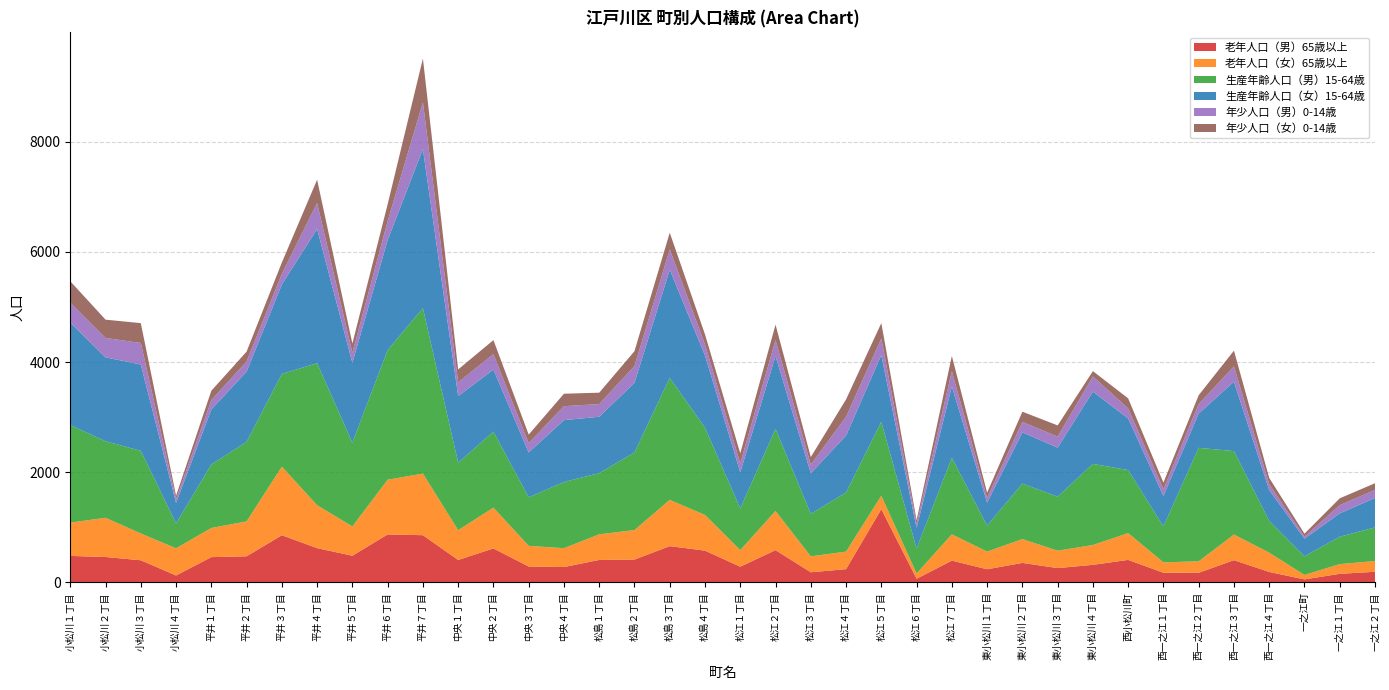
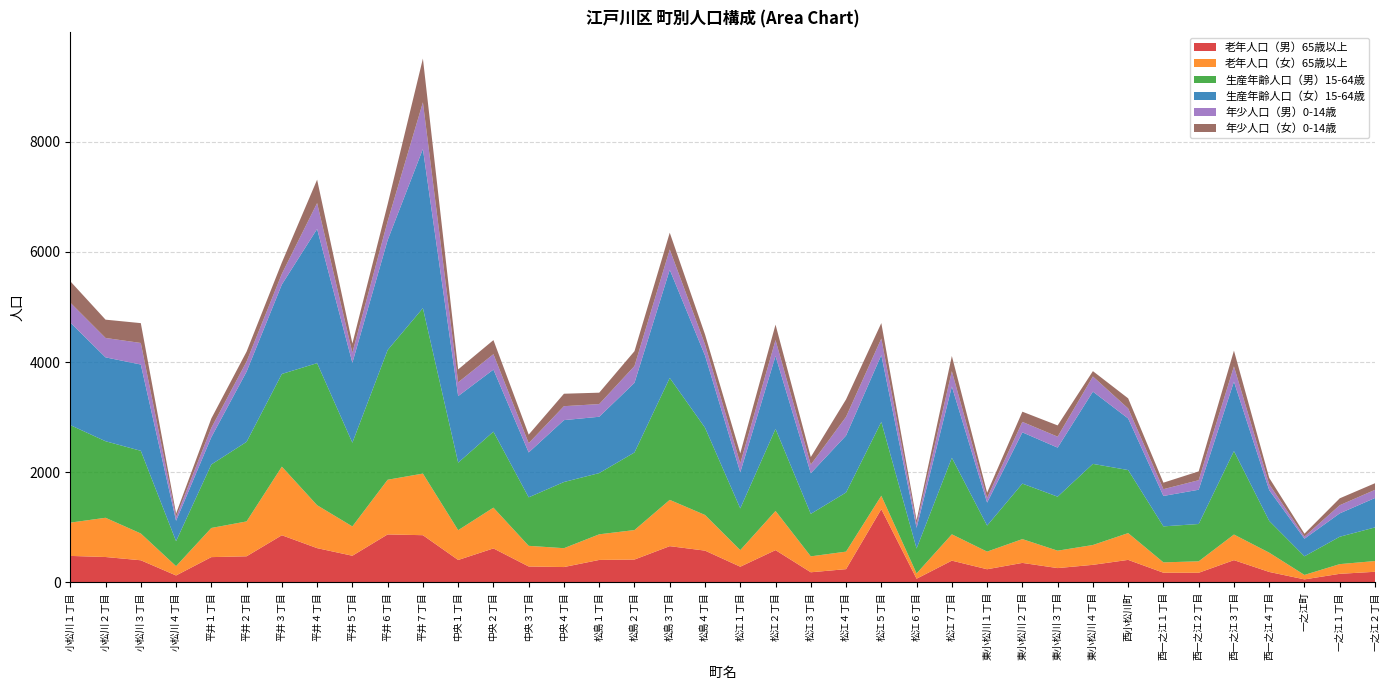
  {
    "老年人口（女）65歳以上": {
      "小松川１丁目": 600,
      "小松川２丁目": 700,
      "小松川３丁目": 500,
-     "小松川４丁目": 500,
+     "小松川４丁目": 200,
      "平井１丁目": 500,
      "平井２丁目": 600,
      "平井３丁目": 1200,
      "平井４丁目": 800,
      "平井５丁目": 500,
      "平井６丁目": 1000,
      "平井７丁目": 1100,
      "中央１丁目": 500,
      "中央２丁目": 700,
      "中央３丁目": 400,
      "中央４丁目": 300,
      "松島１丁目": 500,
      "松島２丁目": 500,
      "松島３丁目": 800,
      "松島４丁目": 600,
      "松江１丁目": 300,
      "松江２丁目": 700,
      "松江３丁目": 300,
      "松江４丁目": 300,
      "松江５丁目": 200,
      "松江６丁目": 100,
      "松江７丁目": 500,
      "東小松川１丁目": 300,
      "東小松川２丁目": 400,
      "東小松川３丁目": 300,
      "東小松川４丁目": 400,
      "西小松川町": 500,
      "西一之江１丁目": 200,
      "西一之江２丁目": 200,
      "西一之江３丁目": 500,
      "西一之江４丁目": 400,
      "一之江町": 100,
      "一之江１丁目": 200,
      "一之江２丁目": 200
    },
    "生産年齢人口（男）15-64歳": {
      "小松川１丁目": 1800,
      "小松川２丁目": 1400,
      "小松川３丁目": 1500,
      "小松川４丁目": 500,
      "平井１丁目": 1200,
      "平井２丁目": 1400,
      "平井３丁目": 1700,
      "平井４丁目": 2600,
      "平井５丁目": 1500,
      "平井６丁目": 2400,
      "平井７丁目": 3000,
      "中央１丁目": 1200,
      "中央２丁目": 1400,
      "中央３丁目": 900,
      "中央４丁目": 1200,
      "松島１丁目": 1100,
      "松島２丁目": 1400,
      "松島３丁目": 2200,
      "松島４丁目": 1600,
      "松江１丁目": 800,
      "松江２丁目": 1500,
      "松江３丁目": 800,
      "松江４丁目": 1100,
      "松江５丁目": 1300,
      "松江６丁目": 500,
      "松江７丁目": 1400,
      "東小松川１丁目": 500,
      "東小松川２丁目": 1000,
      "東小松川３丁目": 1000,
      "東小松川４丁目": 1500,
      "西小松川町": 1100,
      "西一之江１丁目": 700,
-     "西一之江２丁目": 2100,
+     "西一之江２丁目": 700,
      "西一之江３丁目": 1500,
      "西一之江４丁目": 600,
      "一之江町": 300,
      "一之江１丁目": 500,
      "一之江２丁目": 600
    },
    "生産年齢人口（女）15-64歳": {
      "小松川１丁目": 1900,
      "小松川２丁目": 1500,
      "小松川３丁目": 1600,
      "小松川４丁目": 400,
-     "平井１丁目": 1000,
+     "平井１丁目": 500,
      "平井２丁目": 1300,
      "平井３丁目": 1600,
      "平井４丁目": 2400,
      "平井５丁目": 1500,
      "平井６丁目": 2000,
      "平井７丁目": 2900,
      "中央１丁目": 1200,
      "中央２丁目": 1100,
      "中央３丁目": 800,
      "中央４丁目": 1100,
      "松島１丁目": 1000,
      "松島２丁目": 1300,
      "松島３丁目": 2000,
      "松島４丁目": 1300,
      "松江１丁目": 700,
      "松江２丁目": 1300,
      "松江３丁目": 700,
      "松江４丁目": 1000,
      "松江５丁目": 1200,
      "松江６丁目": 400,
      "松江７丁目": 1300,
      "東小松川１丁目": 400,
      "東小松川２丁目": 900,
      "東小松川３丁目": 900,
      "東小松川４丁目": 1300,
      "西小松川町": 900,
      "西一之江１丁目": 600,
      "西一之江２丁目": 600,
      "西一之江３丁目": 1300,
      "西一之江４丁目": 600,
      "一之江１丁目": 400,
      "一之江２丁目": 500
    }
  }
